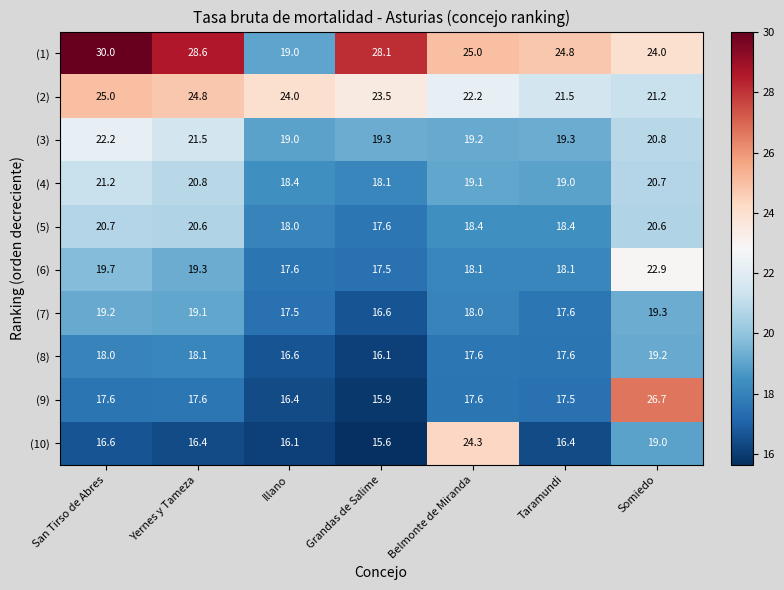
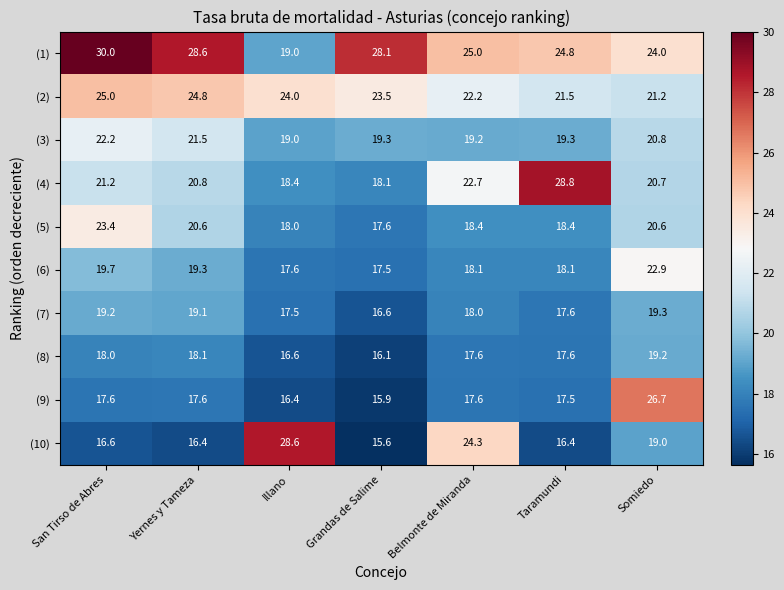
  {
    "(1)": {
      "San Tirso de Abres": 30.0,
      "Yernes y Tameza": 28.6,
      "Illano": 19.0,
      "Grandas de Salime": 28.1,
      "Belmonte de Miranda": 25.0,
      "Taramundi": 24.8,
      "Somiedo": 24.0
    },
    "(2)": {
      "San Tirso de Abres": 25.0,
      "Yernes y Tameza": 24.8,
      "Illano": 24.0,
      "Grandas de Salime": 23.5,
      "Belmonte de Miranda": 22.2,
      "Taramundi": 21.5,
      "Somiedo": 21.2
    },
    "(3)": {
      "San Tirso de Abres": 22.2,
      "Yernes y Tameza": 21.5,
      "Illano": 19.0,
      "Grandas de Salime": 19.3,
      "Belmonte de Miranda": 19.2,
      "Taramundi": 19.3,
      "Somiedo": 20.8
    },
    "(4)": {
      "San Tirso de Abres": 21.2,
      "Yernes y Tameza": 20.8,
      "Illano": 18.4,
      "Grandas de Salime": 18.1,
-     "Belmonte de Miranda": 19.1,
-     "Taramundi": 19.0,
+     "Belmonte de Miranda": 22.7,
+     "Taramundi": 28.8,
      "Somiedo": 20.7
    },
    "(5)": {
-     "San Tirso de Abres": 20.7,
+     "San Tirso de Abres": 23.4,
      "Yernes y Tameza": 20.6,
      "Illano": 18.0,
      "Grandas de Salime": 17.6,
      "Belmonte de Miranda": 18.4,
      "Taramundi": 18.4,
      "Somiedo": 20.6
    },
    "(6)": {
      "San Tirso de Abres": 19.7,
      "Yernes y Tameza": 19.3,
      "Illano": 17.6,
      "Grandas de Salime": 17.5,
      "Belmonte de Miranda": 18.1,
      "Taramundi": 18.1,
      "Somiedo": 22.9
    },
    "(7)": {
      "San Tirso de Abres": 19.2,
      "Yernes y Tameza": 19.1,
      "Illano": 17.5,
      "Grandas de Salime": 16.6,
      "Belmonte de Miranda": 18.0,
      "Taramundi": 17.6,
      "Somiedo": 19.3
    },
    "(8)": {
      "San Tirso de Abres": 18.0,
      "Yernes y Tameza": 18.1,
      "Illano": 16.6,
      "Grandas de Salime": 16.1,
      "Belmonte de Miranda": 17.6,
      "Taramundi": 17.6,
      "Somiedo": 19.2
    },
    "(9)": {
      "San Tirso de Abres": 17.6,
      "Yernes y Tameza": 17.6,
      "Illano": 16.4,
      "Grandas de Salime": 15.9,
      "Belmonte de Miranda": 17.6,
      "Taramundi": 17.5,
      "Somiedo": 26.7
    },
    "(10)": {
      "San Tirso de Abres": 16.6,
      "Yernes y Tameza": 16.4,
-     "Illano": 16.1,
+     "Illano": 28.6,
      "Grandas de Salime": 15.6,
      "Belmonte de Miranda": 24.3,
      "Taramundi": 16.4,
      "Somiedo": 19.0
    }
  }
